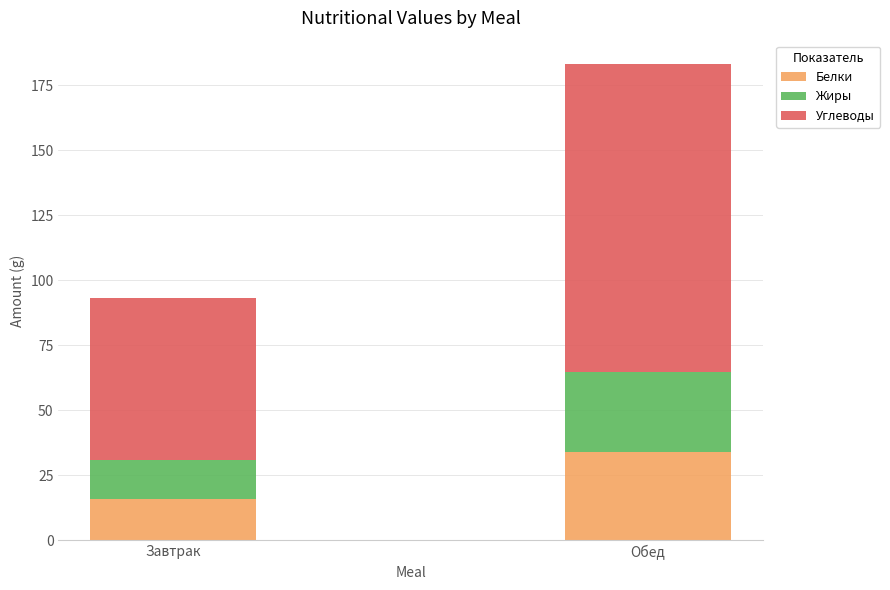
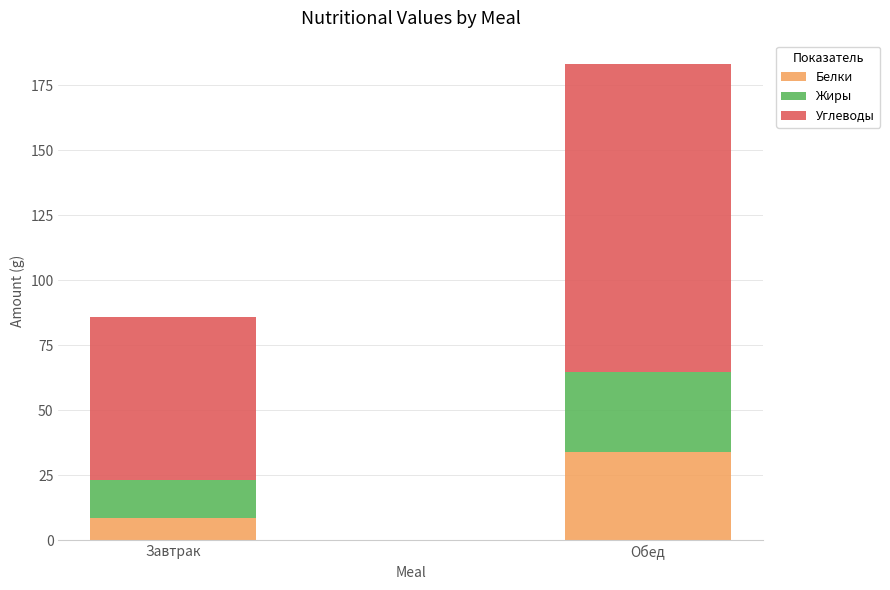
  {
    "Белки": {
-     "Завтрак": 16,
+     "Завтрак": 9,
      "Обед": 34
    },
    "Жиры": {
      "Завтрак": 15,
      "Обед": 31
    },
    "Углеводы": {
      "Завтрак": 62,
      "Обед": 118
    }
  }
